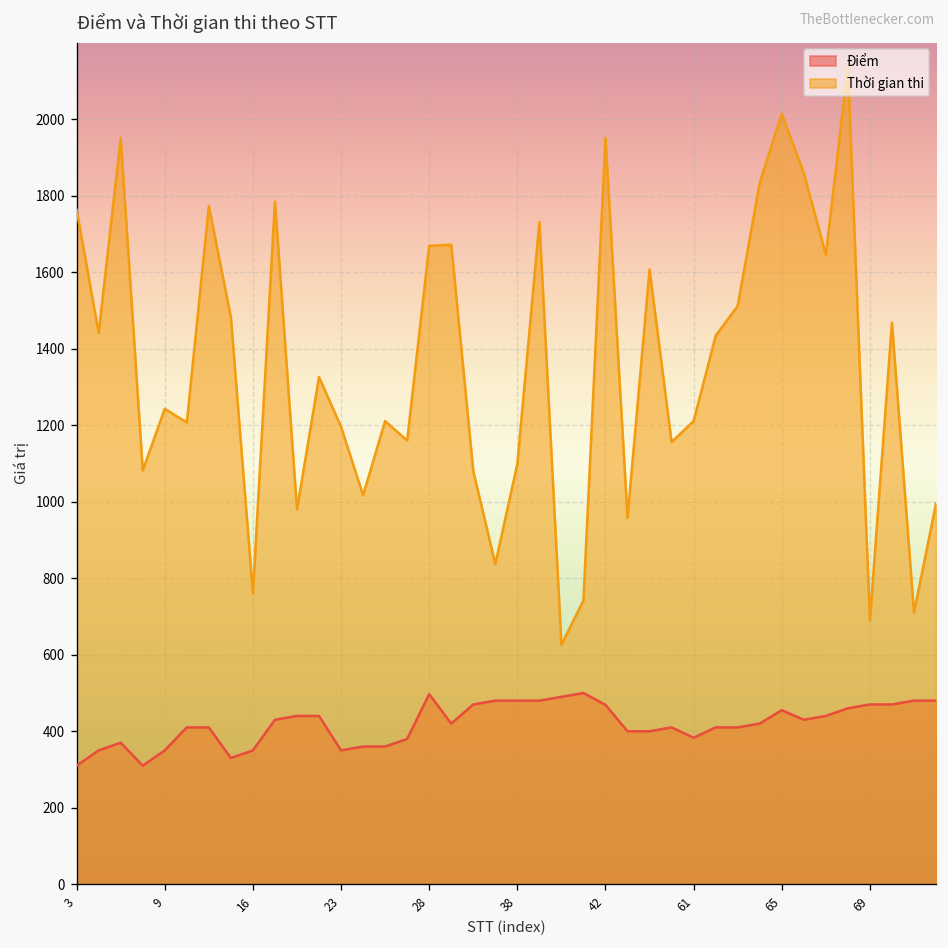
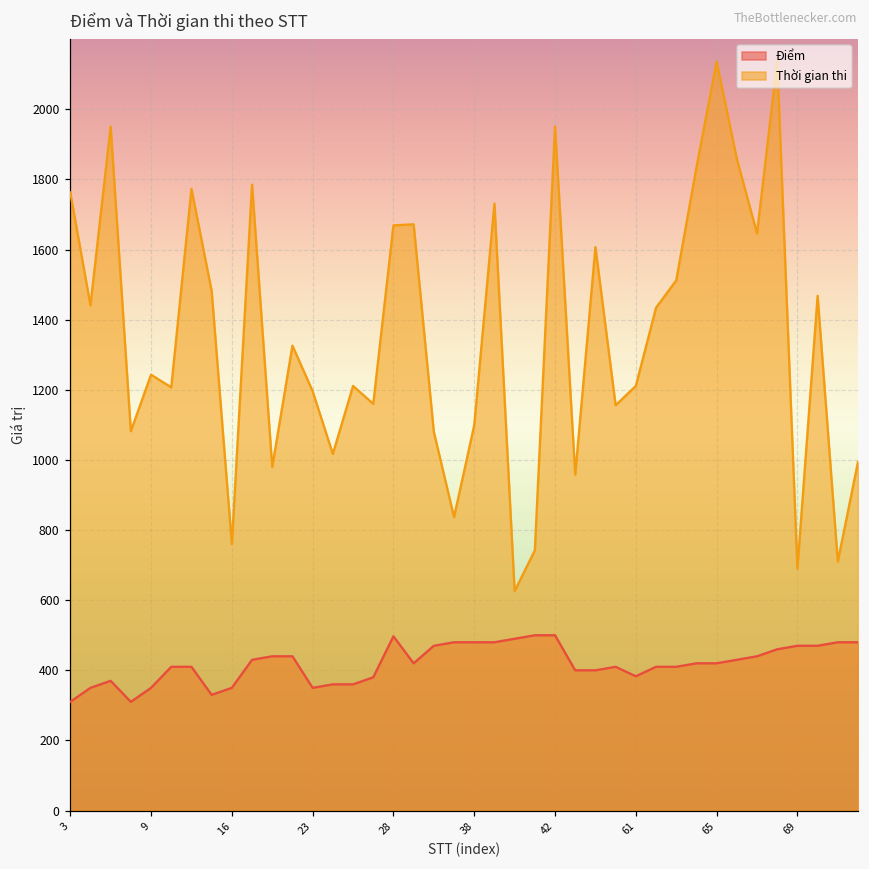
  {
    "Điểm": {
      "3": 310,
      "9": 350,
      "16": 350,
      "23": 350,
      "28": 500,
      "38": 480,
-     "42": 470,
+     "42": 500,
      "61": 380,
-     "65": 460,
+     "65": 420,
      "69": 470
    },
    "Thời gian thi": {
      "3": 1760,
      "9": 1240,
      "16": 760,
      "23": 1200,
      "28": 1670,
      "38": 1100,
      "42": 1950,
      "61": 1210,
-     "65": 2010,
+     "65": 2140,
      "69": 690
    }
  }
